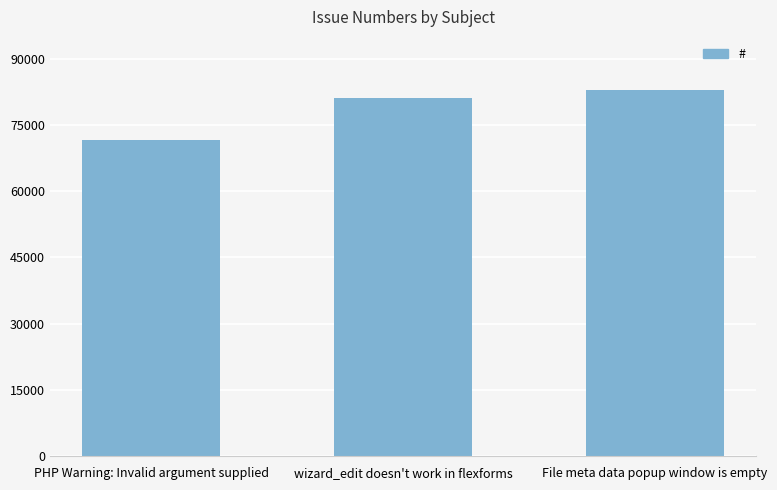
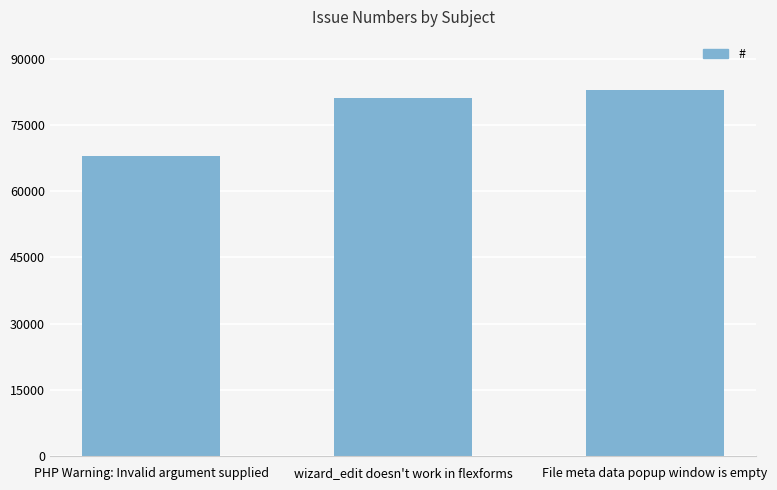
  {
-   "PHP Warning: Invalid argument supplied": 72000,
+   "PHP Warning: Invalid argument supplied": 68000,
    "wizard_edit doesn't work in flexforms": 81000,
    "File meta data popup window is empty": 83000
  }
